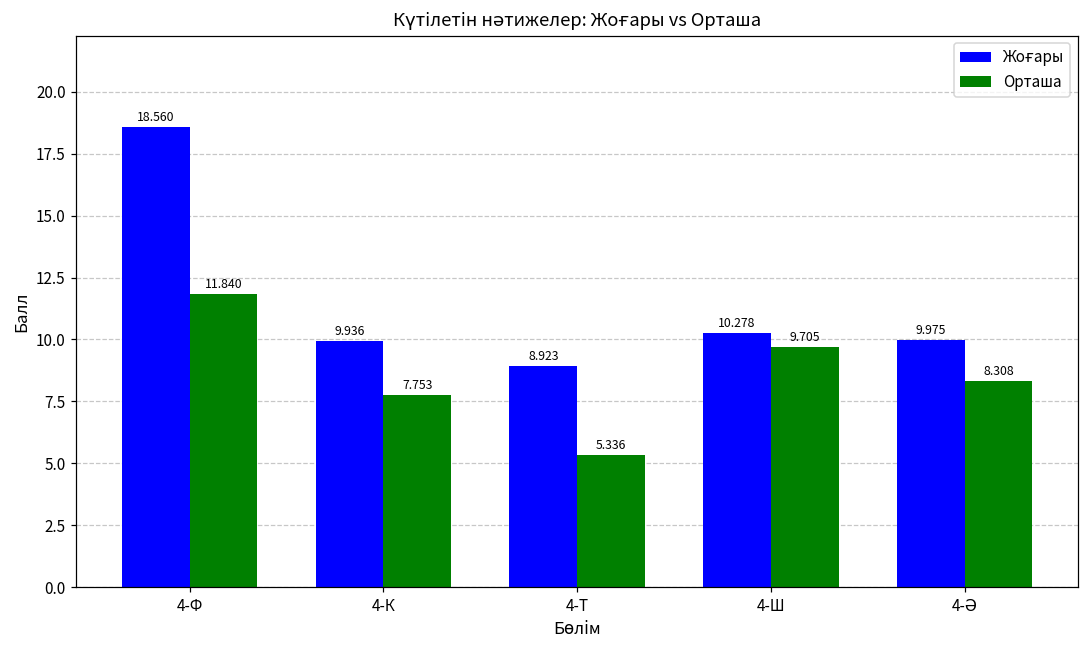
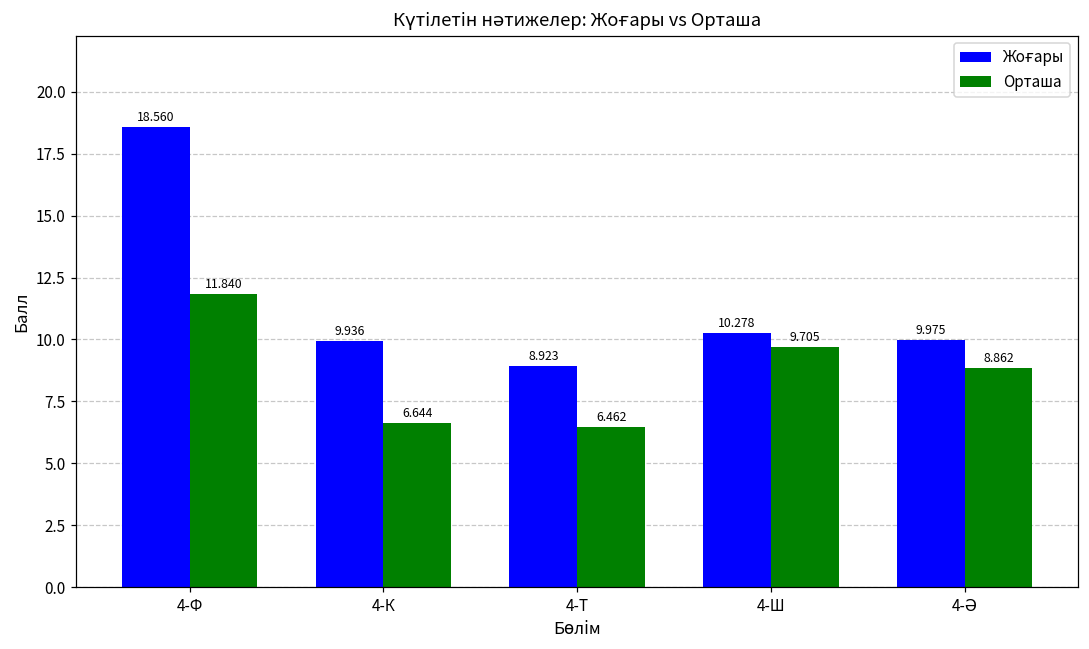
  {
    "Жоғары": {
      "4-Ф": 18.560,
      "4-К": 9.936,
      "4-Т": 8.923,
      "4-Ш": 10.278,
      "4-Ә": 9.975
    },
    "Орташа": {
      "4-Ф": 11.840,
-     "4-К": 7.753,
-     "4-Т": 5.336,
+     "4-К": 6.644,
+     "4-Т": 6.462,
      "4-Ш": 9.705,
-     "4-Ә": 8.308
+     "4-Ә": 8.862
    }
  }
